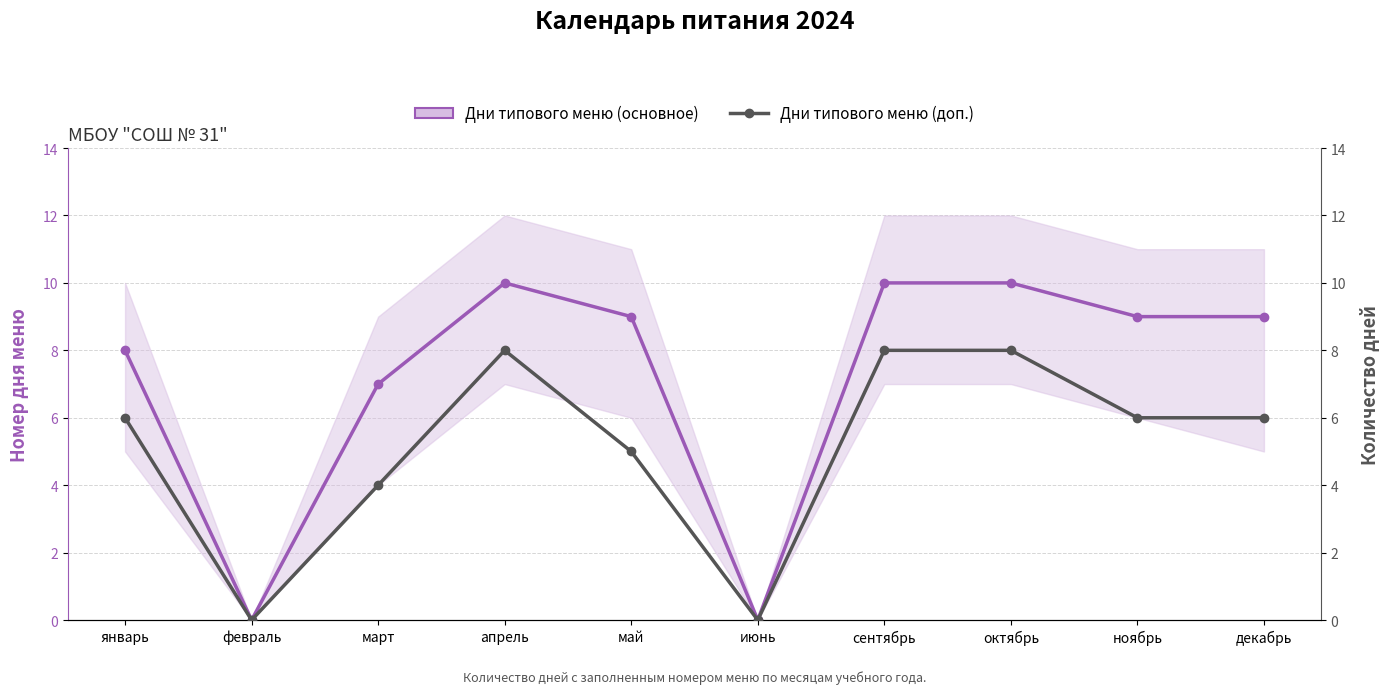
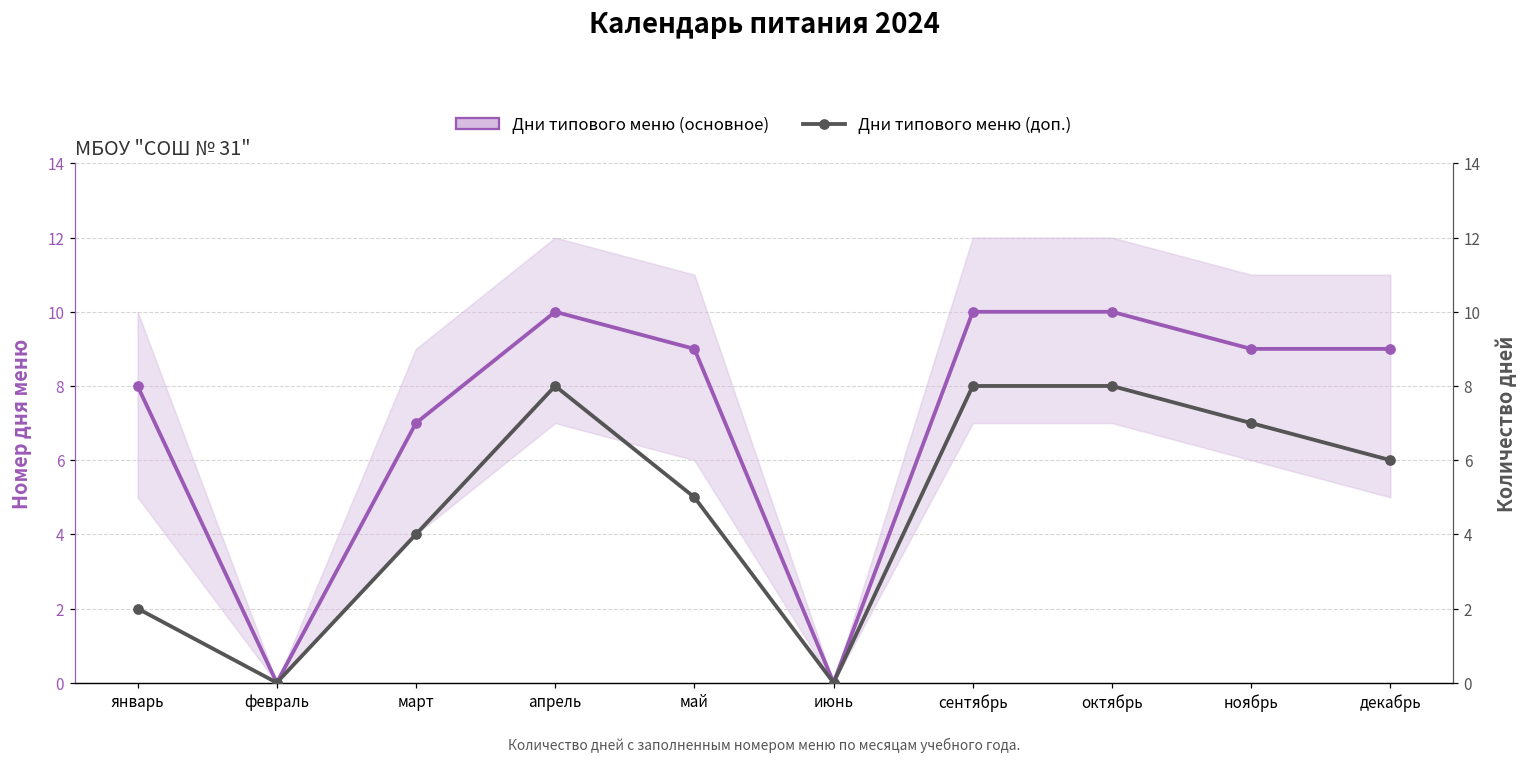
  {
    "Дни типового меню (доп.)": {
-     "январь": 6,
+     "январь": 2,
      "февраль": 0,
      "март": 4,
      "апрель": 8,
      "май": 5,
      "июнь": 0,
      "сентябрь": 8,
      "октябрь": 8,
-     "ноябрь": 6,
+     "ноябрь": 7,
      "декабрь": 6
    }
  }
